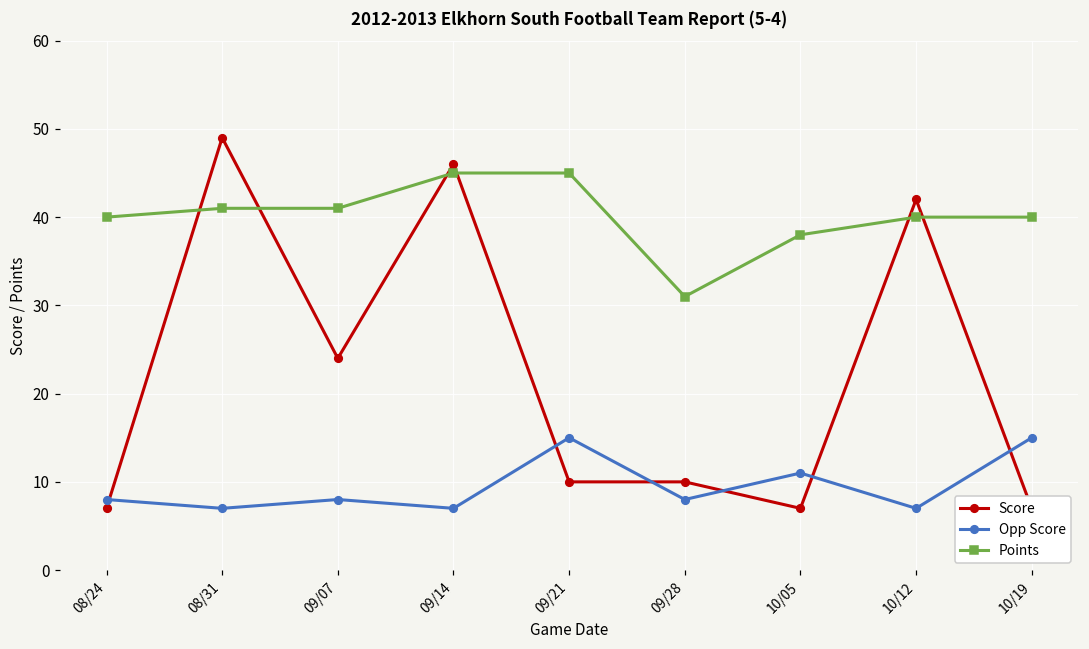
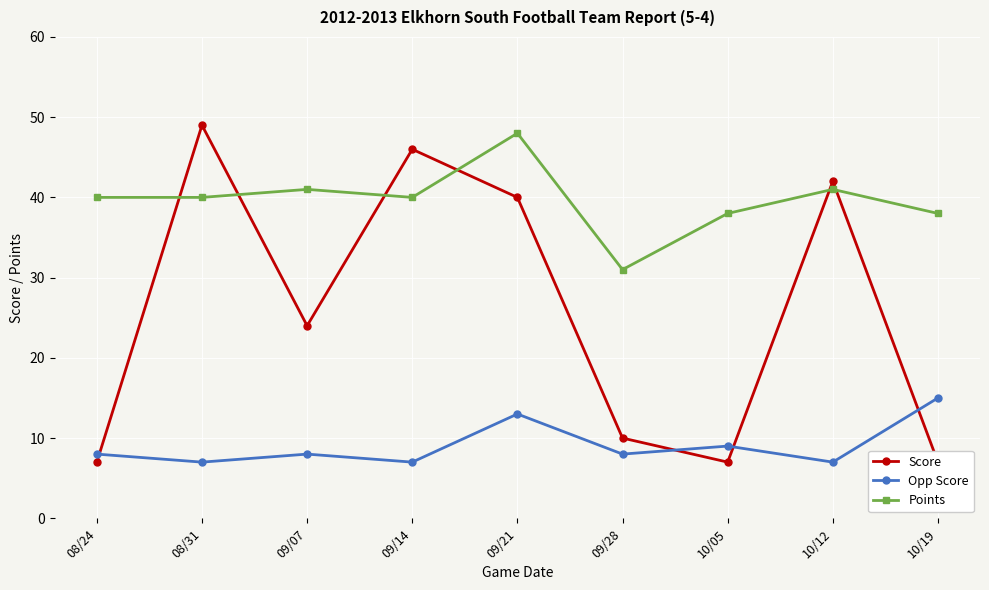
  {
    "Score": {
      "08/24": 7,
      "08/31": 49,
      "09/07": 24,
      "09/14": 46,
-     "09/21": 10,
+     "09/21": 40,
      "09/28": 10,
      "10/05": 7,
      "10/12": 42
    },
    "Opp Score": {
      "08/24": 8,
      "08/31": 7,
      "09/07": 8,
      "09/14": 7,
-     "09/21": 15,
+     "09/21": 13,
      "09/28": 8,
-     "10/05": 11,
+     "10/05": 9,
      "10/12": 7,
      "10/19": 15
    },
    "Points": {
      "08/24": 40,
-     "08/31": 41,
+     "08/31": 40,
      "09/07": 41,
-     "09/14": 45,
-     "09/21": 45,
+     "09/14": 40,
+     "09/21": 48,
      "09/28": 31,
      "10/05": 38,
-     "10/12": 40,
-     "10/19": 40
+     "10/12": 41,
+     "10/19": 38
    }
  }
